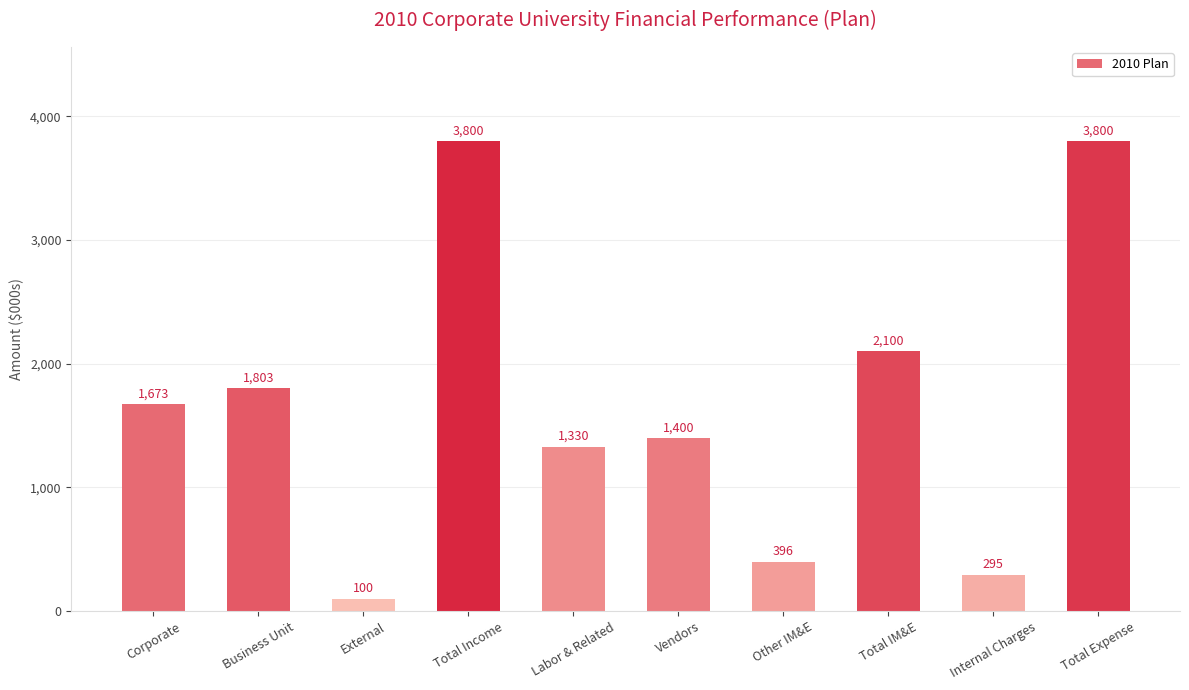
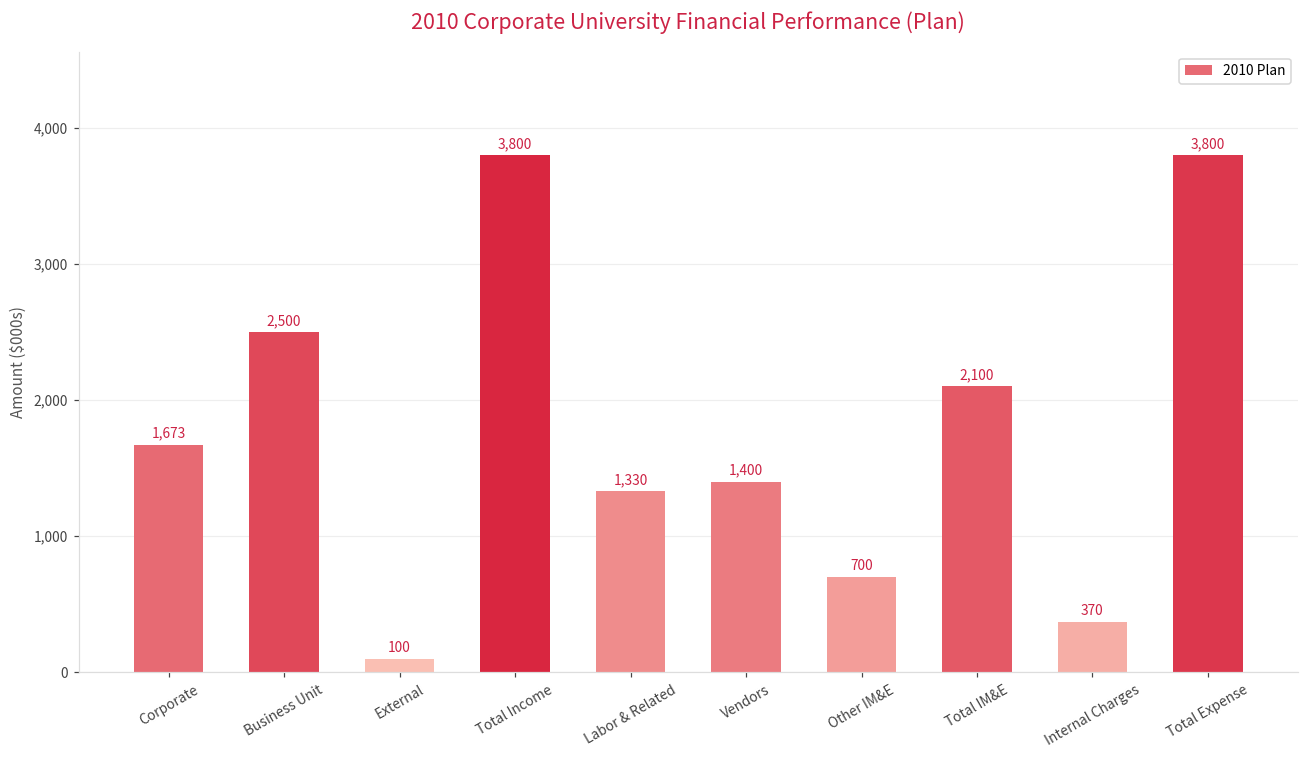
  {
    "Corporate": "1,673",
-   "Business Unit": "1,803",
+   "Business Unit": "2,500",
    "External": "100",
    "Total Income": "3,800",
    "Labor & Related": "1,330",
    "Vendors": "1,400",
-   "Other IM&E": "396",
+   "Other IM&E": "700",
    "Total IM&E": "2,100",
-   "Internal Charges": "295",
+   "Internal Charges": "370",
    "Total Expense": "3,800"
  }
